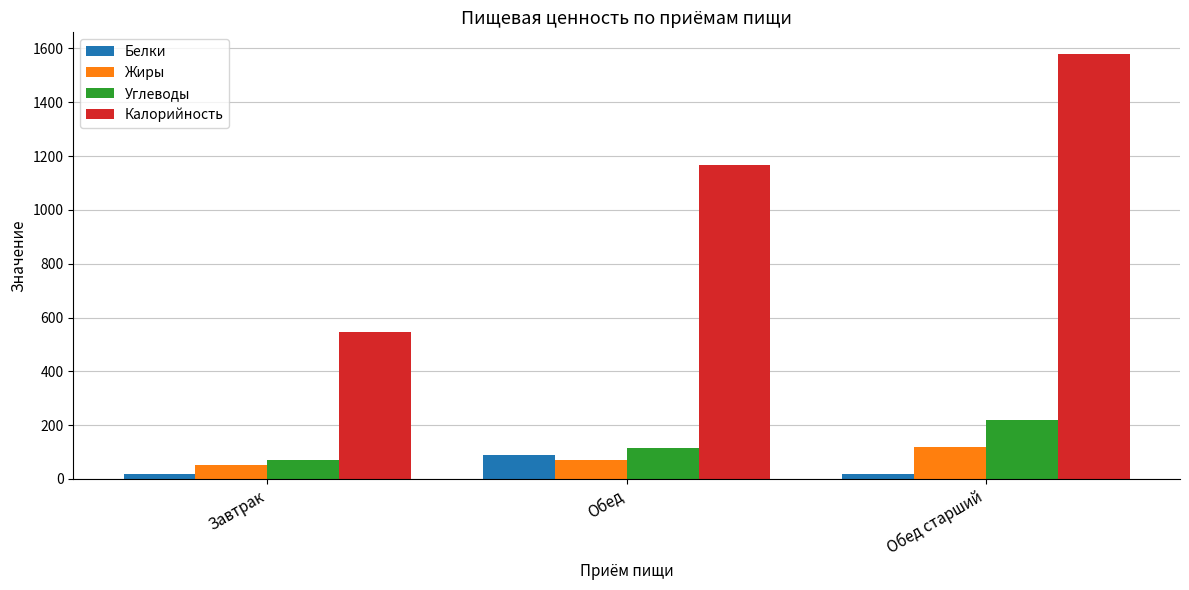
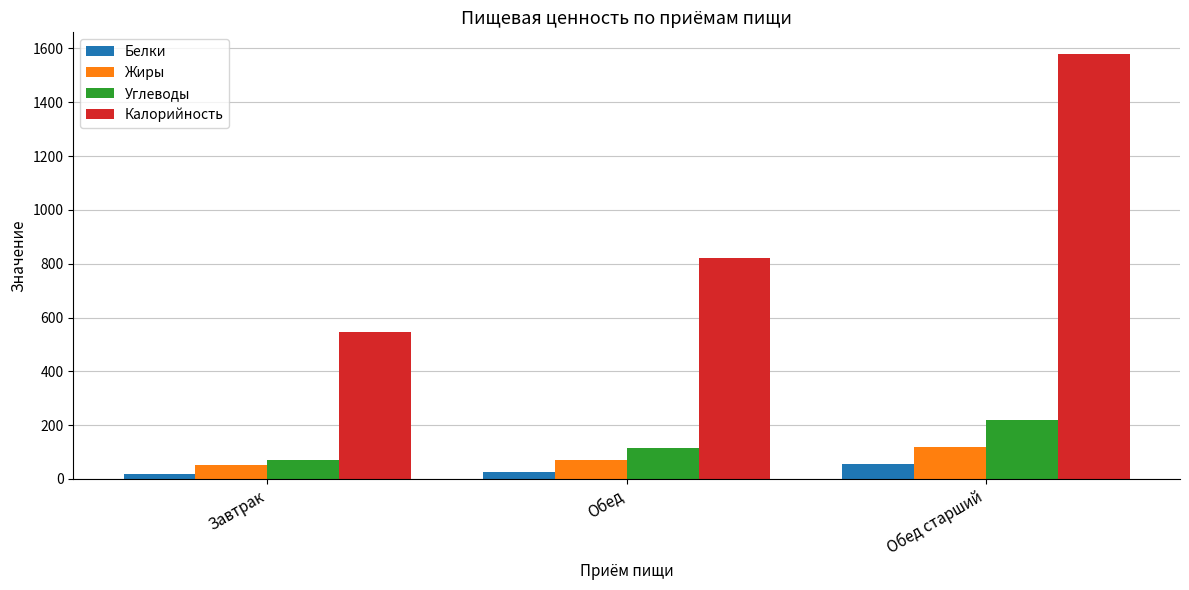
  {
    "Белки": {
      "Завтрак": 20,
-     "Обед": 90,
-     "Обед старший": 20
+     "Обед": 30,
+     "Обед старший": 50
    },
    "Жиры": {
      "Завтрак": 50,
      "Обед": 70,
      "Обед старший": 120
    },
    "Углеводы": {
      "Завтрак": 70,
      "Обед": 120,
      "Обед старший": 220
    },
    "Калорийность": {
      "Завтрак": 550,
-     "Обед": 1170,
+     "Обед": 820,
      "Обед старший": 1580
    }
  }
